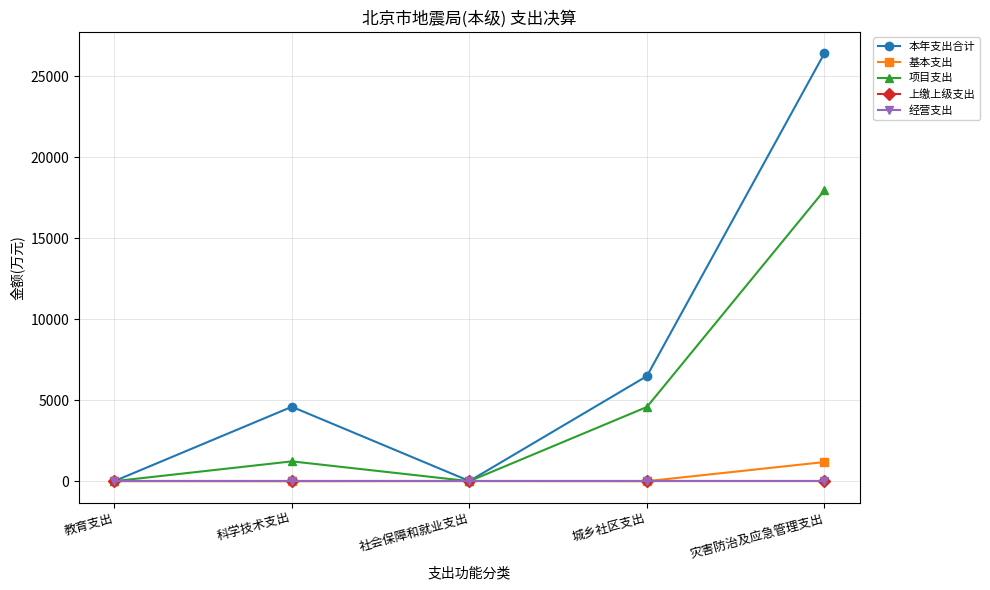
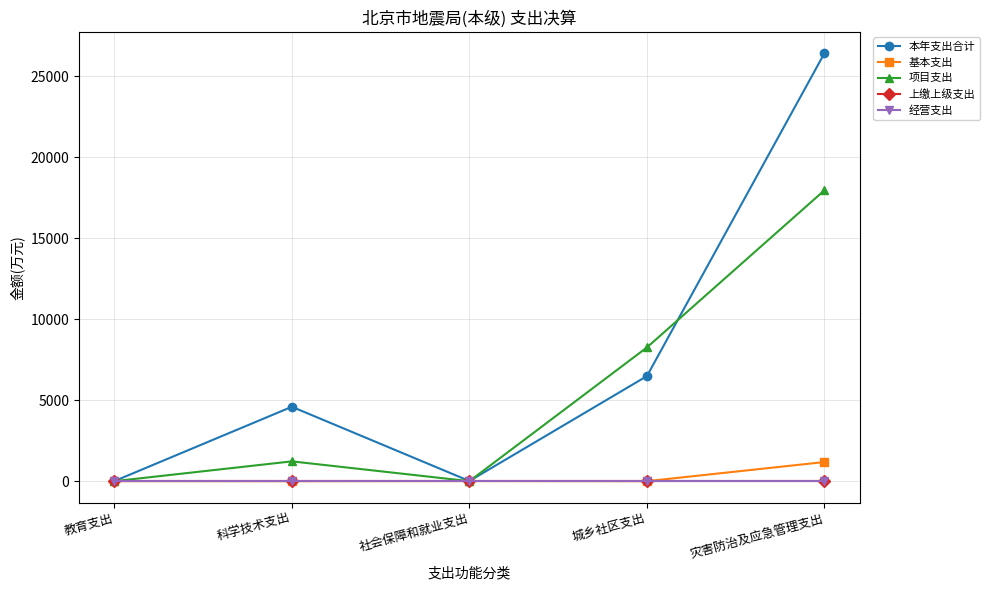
  {
    "本年支出合计": {
      "科学技术支出": 4600,
      "城乡社区支出": 6500,
      "灾害防治及应急管理支出": 26400
    },
    "基本支出": {
      "灾害防治及应急管理支出": 1200
    },
    "项目支出": {
      "科学技术支出": 1200,
-     "城乡社区支出": 4600,
+     "城乡社区支出": 8300,
      "灾害防治及应急管理支出": 18000
    },
    "经营支出": {
      "灾害防治及应急管理支出": 0
    }
  }
